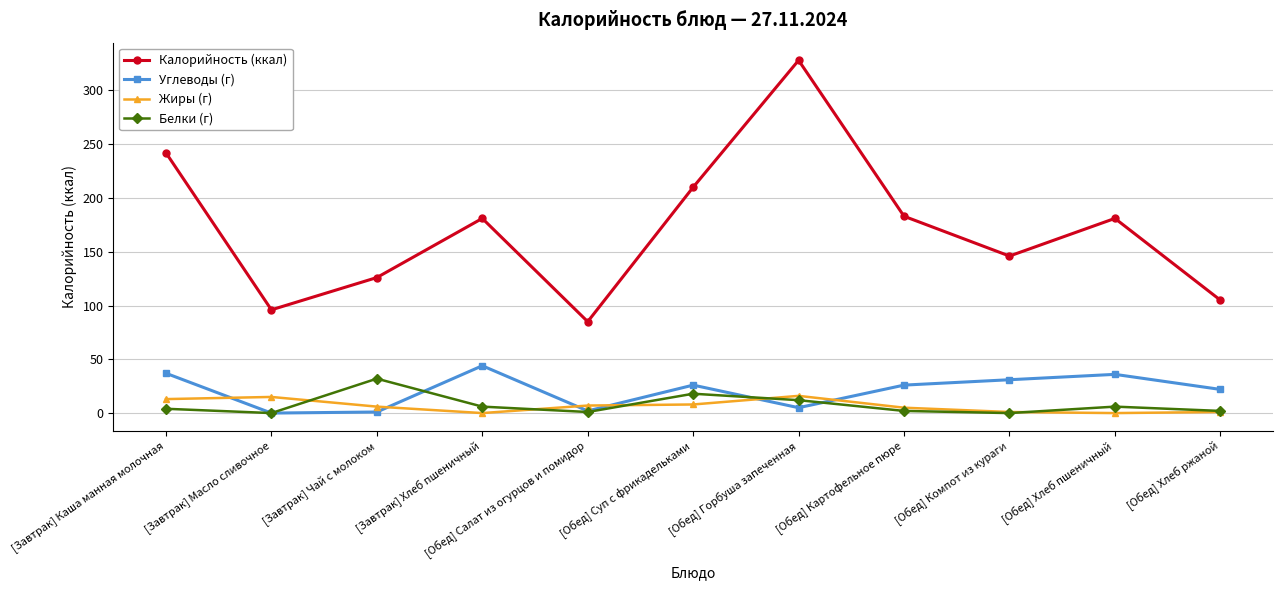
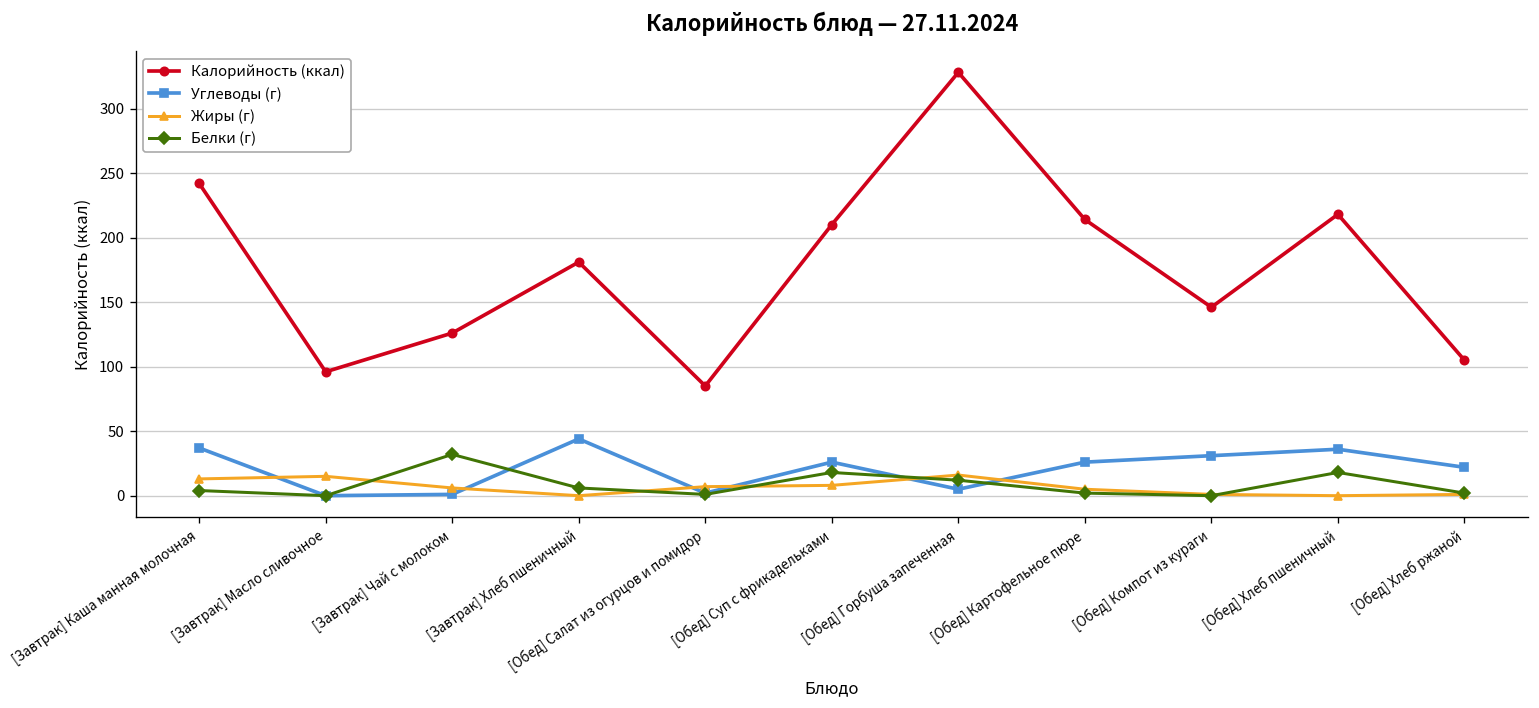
  {
    "Калорийность (ккал)": {
      "[Завтрак] Каша манная молочная": 242,
      "[Завтрак] Масло сливочное": 96,
      "[Завтрак] Чай с молоком": 126,
      "[Завтрак] Хлеб пшеничный": 181,
      "[Обед] Салат из огурцов и помидор": 85,
      "[Обед] Суп с фрикадельками": 210,
      "[Обед] Горбуша запеченная": 328,
-     "[Обед] Картофельное пюре": 183,
+     "[Обед] Картофельное пюре": 214,
      "[Обед] Компот из кураги": 146,
-     "[Обед] Хлеб пшеничный": 181,
+     "[Обед] Хлеб пшеничный": 218,
      "[Обед] Хлеб ржаной": 105
    },
    "Углеводы (г)": {
      "[Завтрак] Каша манная молочная": 37,
      "[Завтрак] Чай с молоком": 1,
      "[Завтрак] Хлеб пшеничный": 44,
      "[Обед] Суп с фрикадельками": 26,
      "[Обед] Горбуша запеченная": 5,
      "[Обед] Картофельное пюре": 26,
      "[Обед] Компот из кураги": 31,
      "[Обед] Хлеб пшеничный": 36,
      "[Обед] Хлеб ржаной": 22
    },
    "Жиры (г)": {
      "[Завтрак] Каша манная молочная": 13,
      "[Завтрак] Масло сливочное": 15,
      "[Завтрак] Чай с молоком": 6,
      "[Завтрак] Хлеб пшеничный": 0,
      "[Обед] Салат из огурцов и помидор": 7,
      "[Обед] Суп с фрикадельками": 8,
      "[Обед] Горбуша запеченная": 16,
      "[Обед] Картофельное пюре": 5,
      "[Обед] Хлеб пшеничный": 0
    },
    "Белки (г)": {
      "[Завтрак] Каша манная молочная": 4,
      "[Завтрак] Чай с молоком": 32,
      "[Завтрак] Хлеб пшеничный": 6,
      "[Обед] Суп с фрикадельками": 18,
      "[Обед] Горбуша запеченная": 12,
      "[Обед] Картофельное пюре": 2,
-     "[Обед] Хлеб пшеничный": 6
+     "[Обед] Хлеб пшеничный": 18
    }
  }
